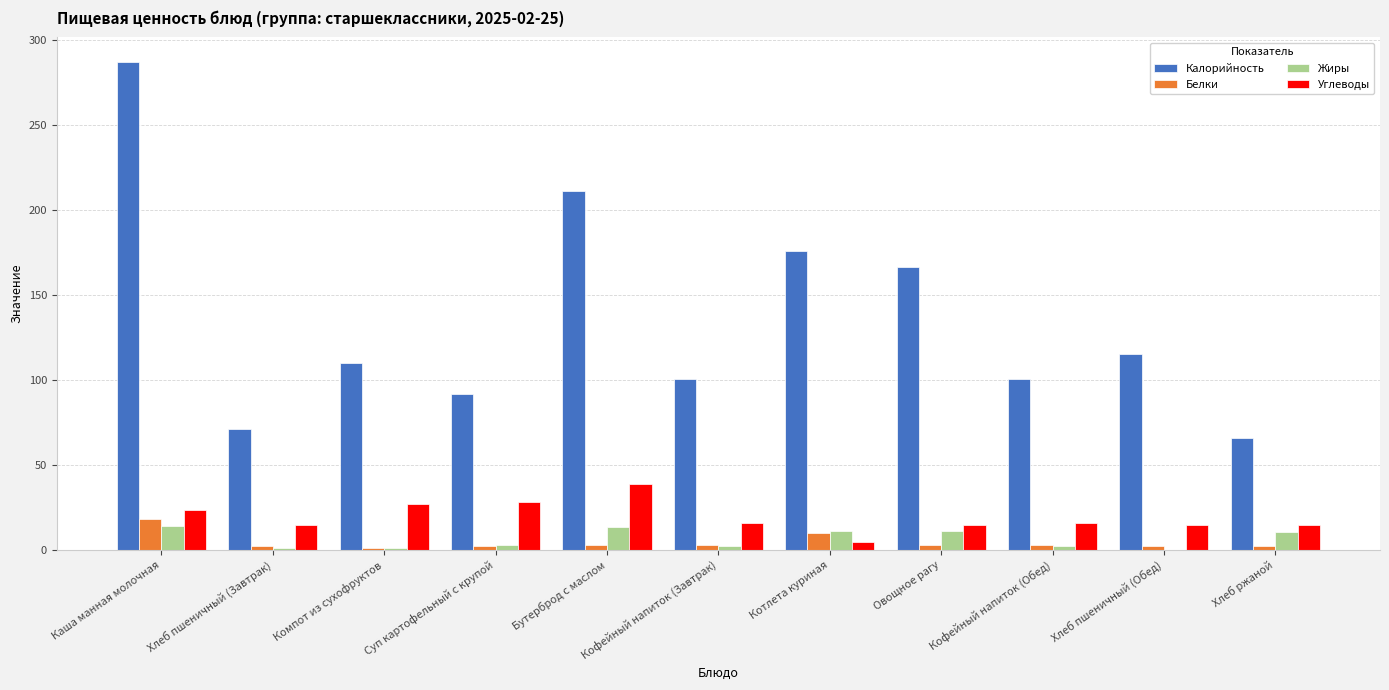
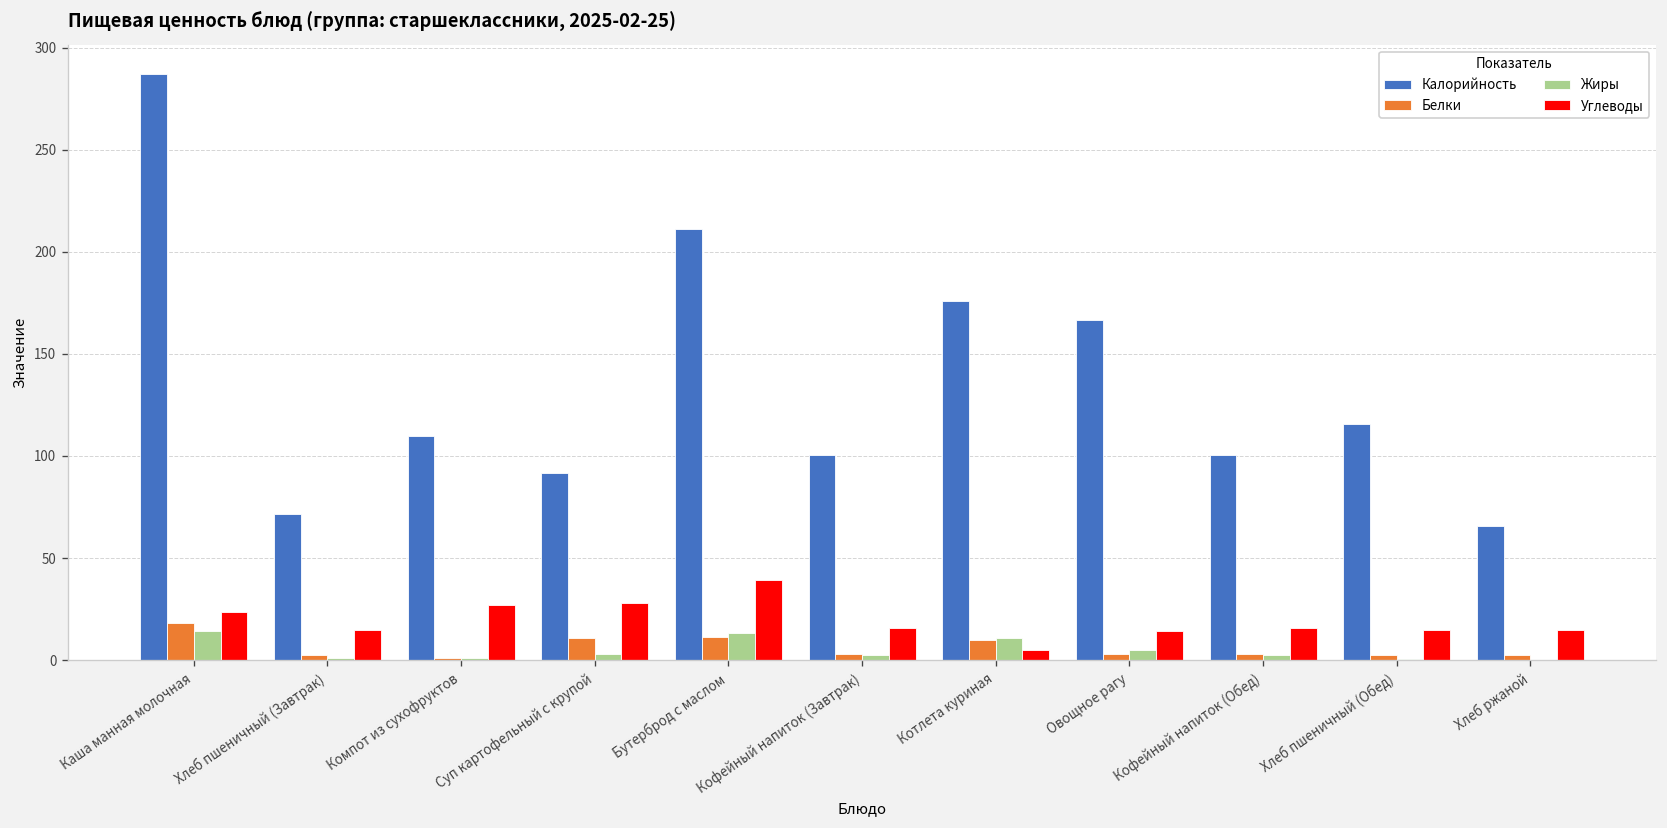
  {
    "Калорийность": {
      "Каша манная молочная": 287,
      "Хлеб пшеничный (Завтрак)": 71,
      "Компот из сухофруктов": 110,
      "Суп картофельный с крупой": 92,
      "Бутерброд с маслом": 211,
      "Кофейный напиток (Завтрак)": 101,
      "Котлета куриная": 176,
      "Овощное рагу": 166,
      "Кофейный напиток (Обед)": 101,
      "Хлеб пшеничный (Обед)": 116,
      "Хлеб ржаной": 66
    },
    "Белки": {
      "Каша манная молочная": 18,
      "Хлеб пшеничный (Завтрак)": 2,
-     "Суп картофельный с крупой": 2,
-     "Бутерброд с маслом": 3,
+     "Суп картофельный с крупой": 11,
+     "Бутерброд с маслом": 11,
      "Кофейный напиток (Завтрак)": 3,
      "Котлета куриная": 10,
      "Овощное рагу": 3,
      "Кофейный напиток (Обед)": 3,
      "Хлеб пшеничный (Обед)": 2,
      "Хлеб ржаной": 2
    },
    "Жиры": {
      "Каша манная молочная": 14,
      "Суп картофельный с крупой": 3,
      "Бутерброд с маслом": 13,
      "Кофейный напиток (Завтрак)": 3,
      "Котлета куриная": 11,
-     "Овощное рагу": 11,
+     "Овощное рагу": 5,
      "Кофейный напиток (Обед)": 3,
-     "Хлеб ржаной": 10
+     "Хлеб ржаной": 0
    },
    "Углеводы": {
      "Каша манная молочная": 23,
      "Хлеб пшеничный (Завтрак)": 15,
      "Компот из сухофруктов": 27,
      "Суп картофельный с крупой": 28,
      "Бутерброд с маслом": 39,
      "Кофейный напиток (Завтрак)": 16,
      "Котлета куриная": 5,
      "Овощное рагу": 14,
      "Кофейный напиток (Обед)": 16,
      "Хлеб пшеничный (Обед)": 14,
      "Хлеб ржаной": 15
    }
  }
